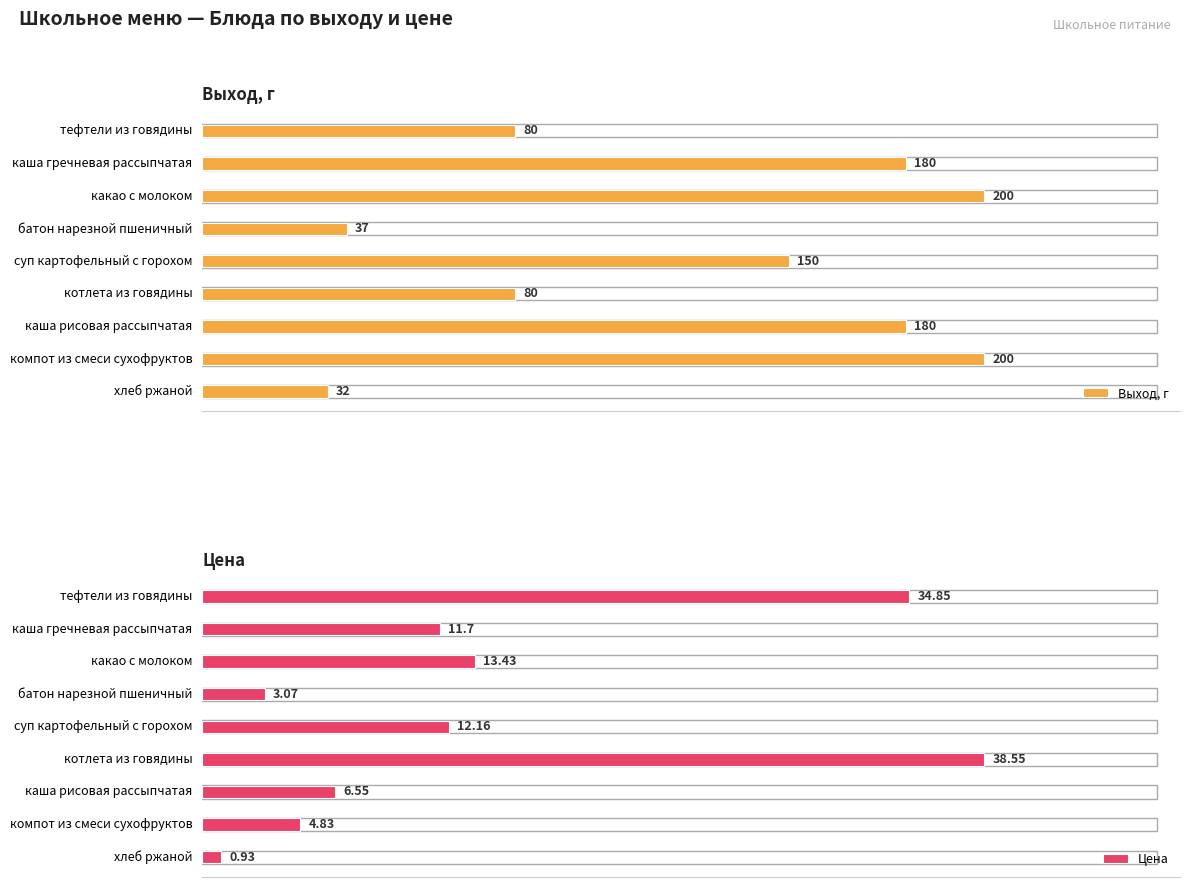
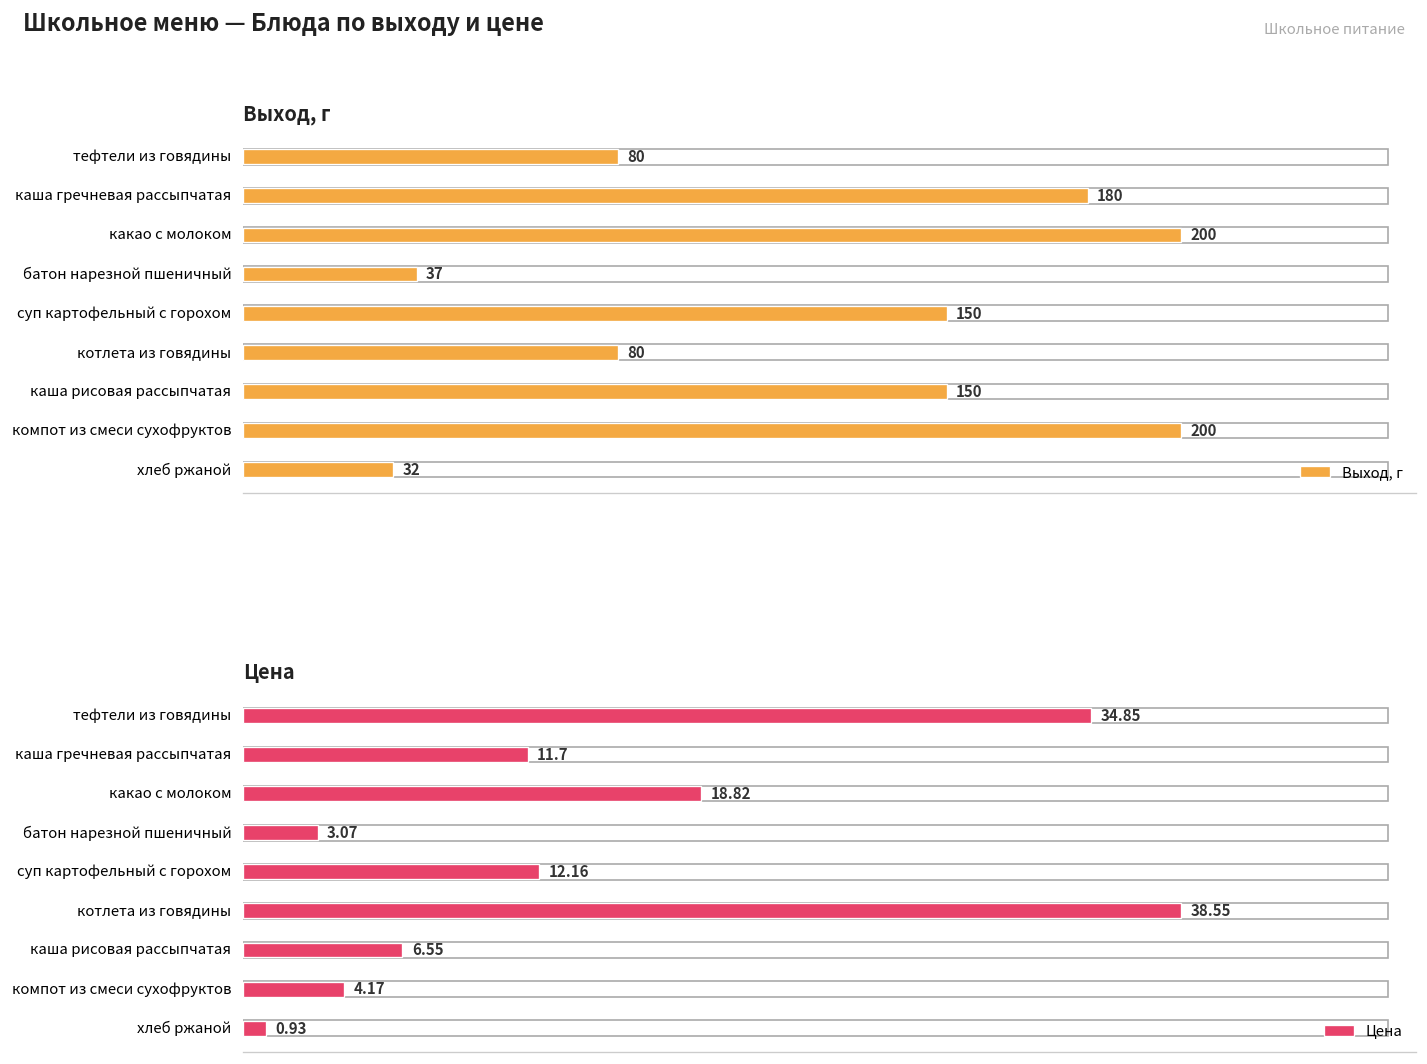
  {
    "Выход, г": {
      "тефтели из говядины": 80,
      "каша гречневая рассыпчатая": 180,
      "какао с молоком": 200,
      "батон нарезной пшеничный": 37,
      "суп картофельный с горохом": 150,
      "котлета из говядины": 80,
-     "каша рисовая рассыпчатая": 180,
+     "каша рисовая рассыпчатая": 150,
      "компот из смеси сухофруктов": 200,
      "хлеб ржаной": 32
    },
    "Цена": {
      "тефтели из говядины": 34.85,
      "каша гречневая рассыпчатая": 11.7,
-     "какао с молоком": 13.43,
+     "какао с молоком": 18.82,
      "батон нарезной пшеничный": 3.07,
      "суп картофельный с горохом": 12.16,
      "котлета из говядины": 38.55,
      "каша рисовая рассыпчатая": 6.55,
-     "компот из смеси сухофруктов": 4.83,
+     "компот из смеси сухофруктов": 4.17,
      "хлеб ржаной": 0.93
    }
  }
